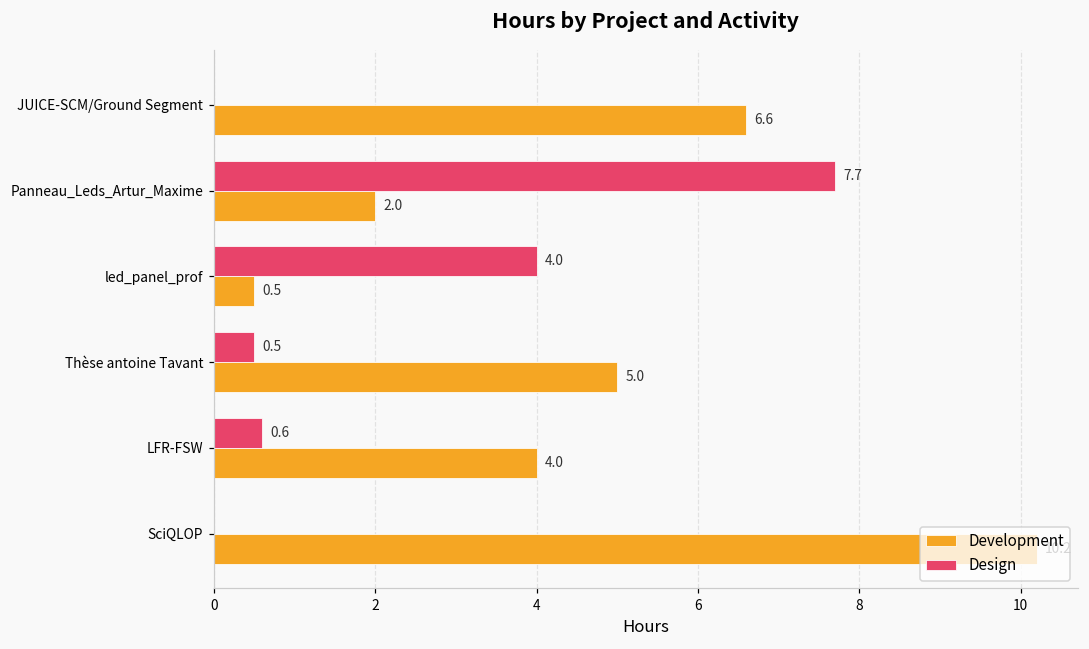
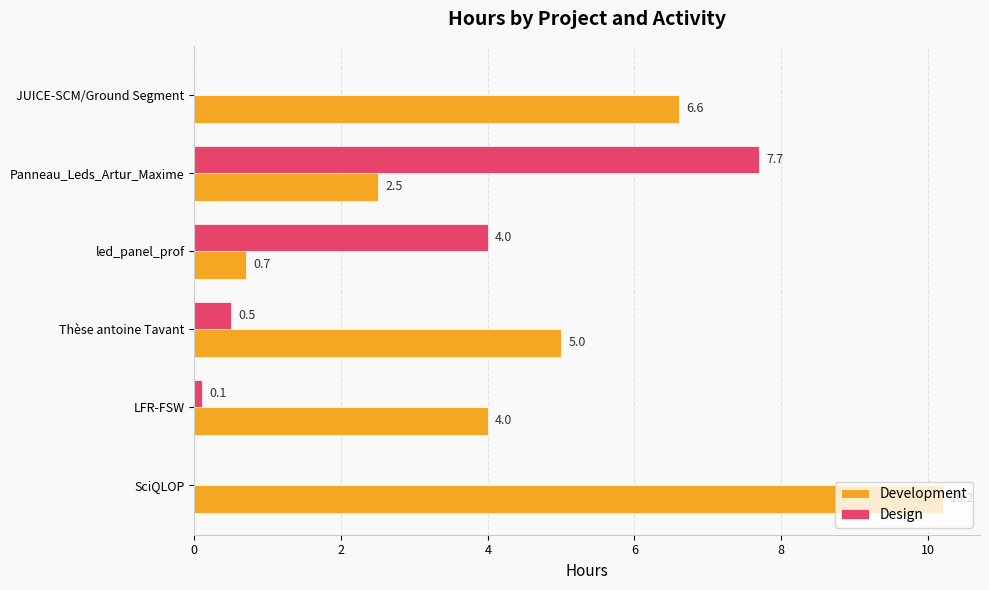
  {
    "Development": {
      "JUICE-SCM/Ground Segment": 6.6,
-     "Panneau_Leds_Artur_Maxime": 2.0,
-     "led_panel_prof": 0.5,
+     "Panneau_Leds_Artur_Maxime": 2.5,
+     "led_panel_prof": 0.7,
      "Thèse antoine Tavant": 5.0,
      "LFR-FSW": 4.0
    },
    "Design": {
      "Panneau_Leds_Artur_Maxime": 7.7,
      "led_panel_prof": 4.0,
      "Thèse antoine Tavant": 0.5,
-     "LFR-FSW": 0.6
+     "LFR-FSW": 0.1
    }
  }
